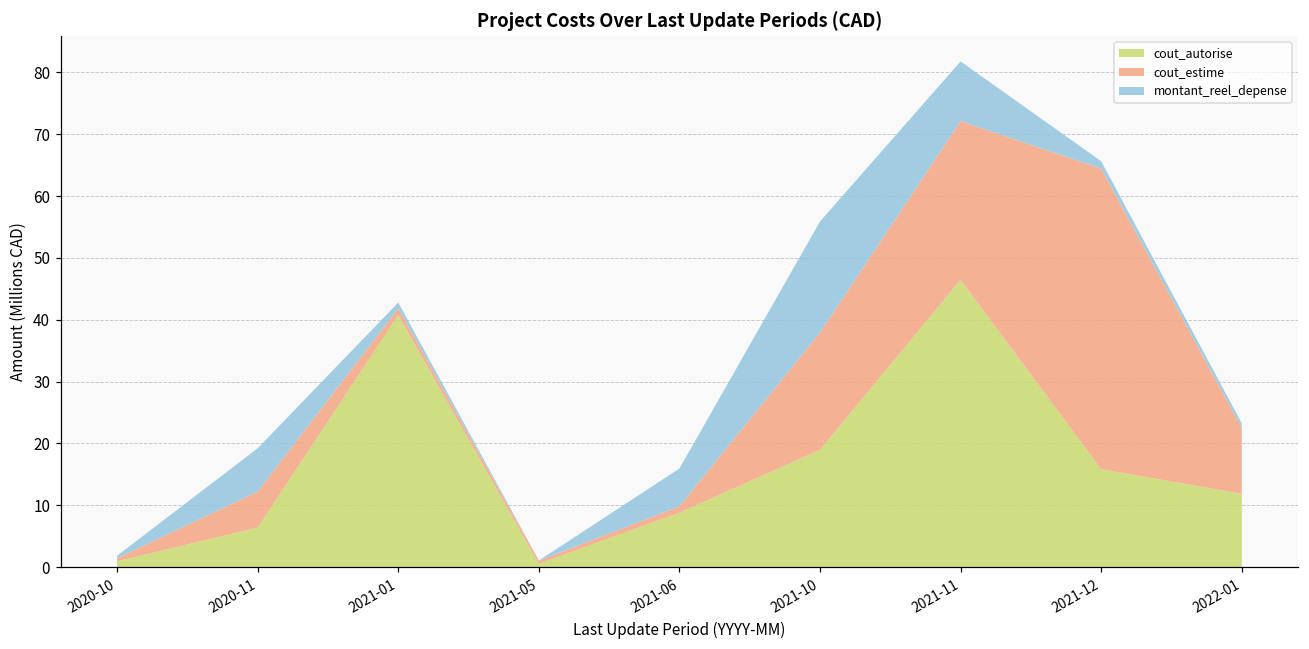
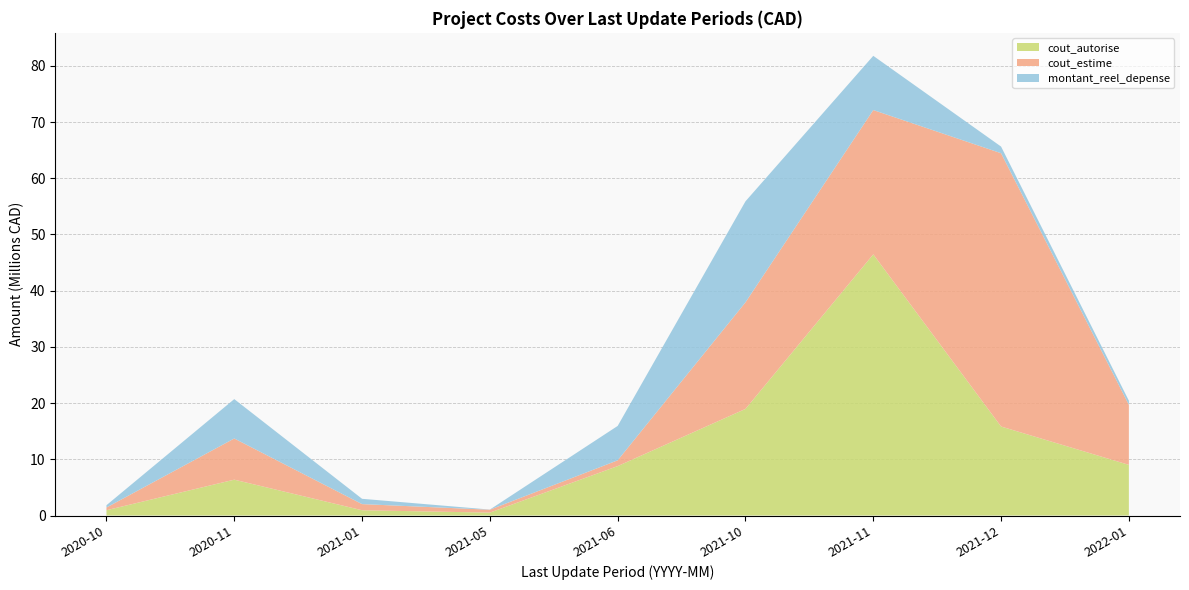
  {
    "cout_autorise": {
      "2020-10": 1,
      "2020-11": 6,
-     "2021-01": 41,
+     "2021-01": 1,
      "2021-05": 1,
      "2021-06": 9,
      "2021-10": 19,
      "2021-11": 46,
      "2021-12": 16,
-     "2022-01": 12
+     "2022-01": 9
    },
    "cout_estime": {
-     "2020-11": 6,
+     "2020-11": 7,
      "2021-01": 1,
      "2021-06": 1,
      "2021-10": 19,
      "2021-11": 26,
      "2021-12": 49,
      "2022-01": 11
    },
    "montant_reel_depense": {
      "2020-11": 7,
      "2021-01": 1,
      "2021-06": 6,
      "2021-10": 18,
      "2021-11": 10,
      "2021-12": 1,
      "2022-01": 1
    }
  }
